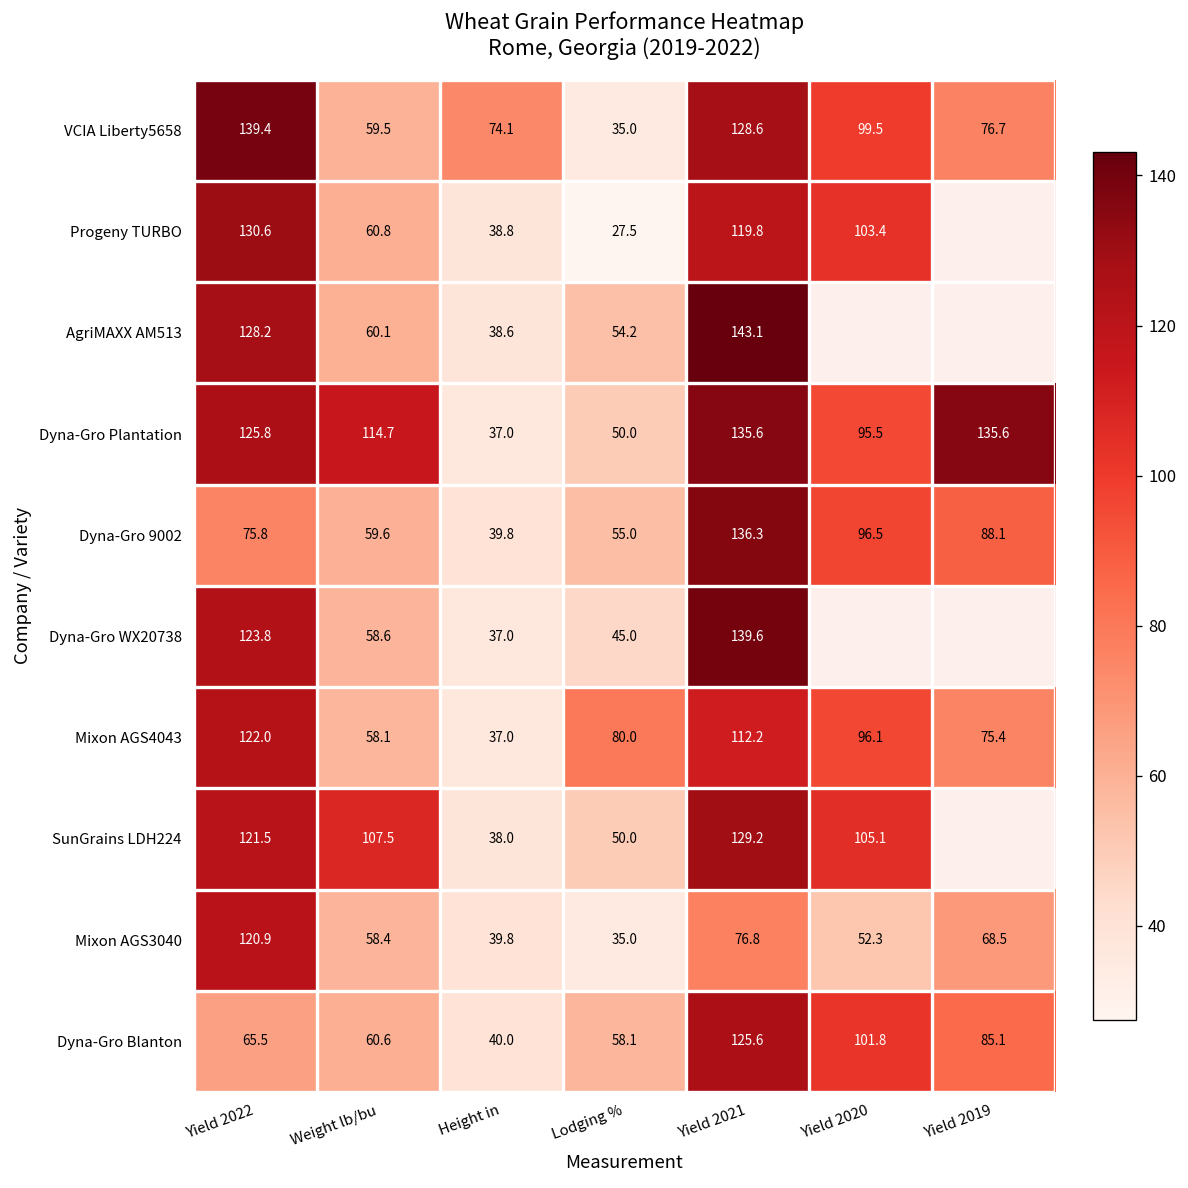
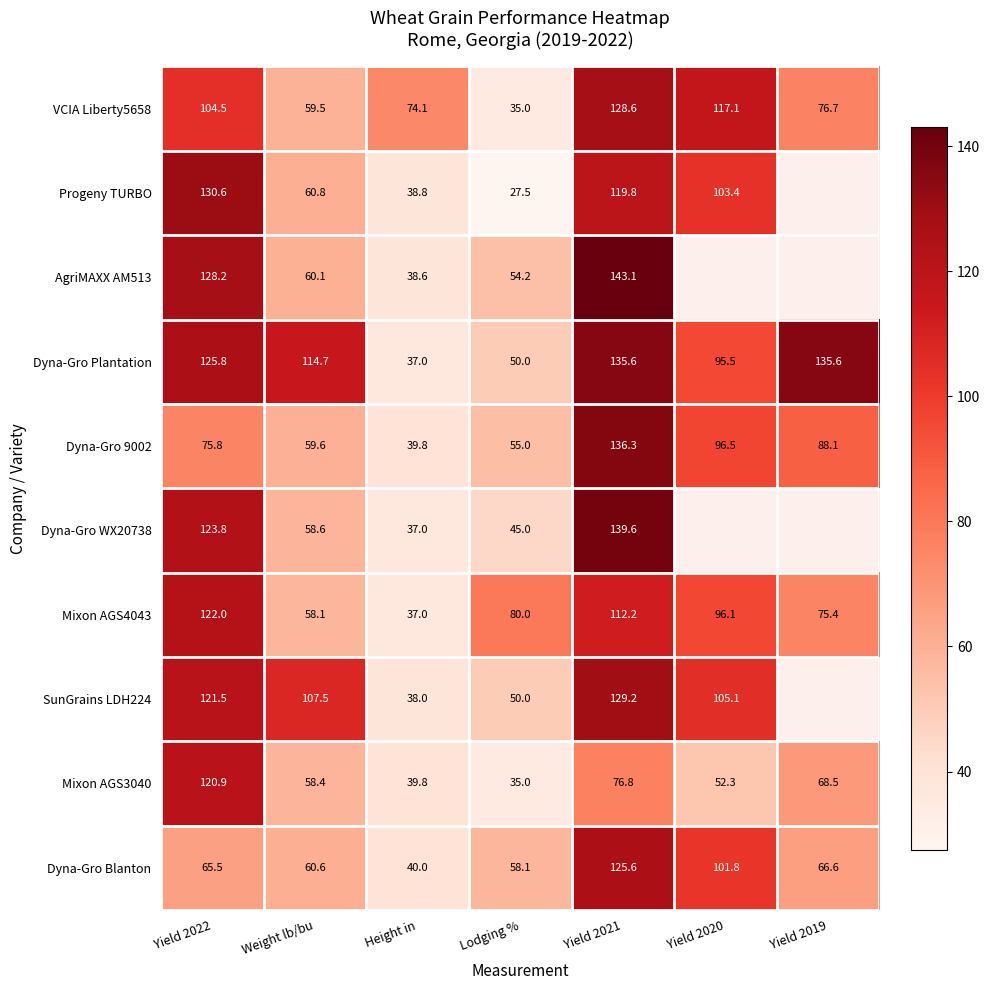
  {
    "VCIA Liberty5658": {
-     "Yield 2022": 139.4,
+     "Yield 2022": 104.5,
      "Weight lb/bu": 59.5,
      "Height in": 74.1,
      "Lodging %": 35.0,
      "Yield 2021": 128.6,
-     "Yield 2020": 99.5,
+     "Yield 2020": 117.1,
      "Yield 2019": 76.7
    },
    "Progeny TURBO": {
      "Yield 2022": 130.6,
      "Weight lb/bu": 60.8,
      "Height in": 38.8,
      "Lodging %": 27.5,
      "Yield 2021": 119.8,
      "Yield 2020": 103.4
    },
    "AgriMAXX AM513": {
      "Yield 2022": 128.2,
      "Weight lb/bu": 60.1,
      "Height in": 38.6,
      "Lodging %": 54.2,
      "Yield 2021": 143.1
    },
    "Dyna-Gro Plantation": {
      "Yield 2022": 125.8,
      "Weight lb/bu": 114.7,
      "Height in": 37.0,
      "Lodging %": 50.0,
      "Yield 2021": 135.6,
      "Yield 2020": 95.5,
      "Yield 2019": 135.6
    },
    "Dyna-Gro 9002": {
      "Yield 2022": 75.8,
      "Weight lb/bu": 59.6,
      "Height in": 39.8,
      "Lodging %": 55.0,
      "Yield 2021": 136.3,
      "Yield 2020": 96.5,
      "Yield 2019": 88.1
    },
    "Dyna-Gro WX20738": {
      "Yield 2022": 123.8,
      "Weight lb/bu": 58.6,
      "Height in": 37.0,
      "Lodging %": 45.0,
      "Yield 2021": 139.6
    },
    "Mixon AGS4043": {
      "Yield 2022": 122.0,
      "Weight lb/bu": 58.1,
      "Height in": 37.0,
      "Lodging %": 80.0,
      "Yield 2021": 112.2,
      "Yield 2020": 96.1,
      "Yield 2019": 75.4
    },
    "SunGrains LDH224": {
      "Yield 2022": 121.5,
      "Weight lb/bu": 107.5,
      "Height in": 38.0,
      "Lodging %": 50.0,
      "Yield 2021": 129.2,
      "Yield 2020": 105.1
    },
    "Mixon AGS3040": {
      "Yield 2022": 120.9,
      "Weight lb/bu": 58.4,
      "Height in": 39.8,
      "Lodging %": 35.0,
      "Yield 2021": 76.8,
      "Yield 2020": 52.3,
      "Yield 2019": 68.5
    },
    "Dyna-Gro Blanton": {
      "Yield 2022": 65.5,
      "Weight lb/bu": 60.6,
      "Height in": 40.0,
      "Lodging %": 58.1,
      "Yield 2021": 125.6,
      "Yield 2020": 101.8,
-     "Yield 2019": 85.1
+     "Yield 2019": 66.6
    }
  }
